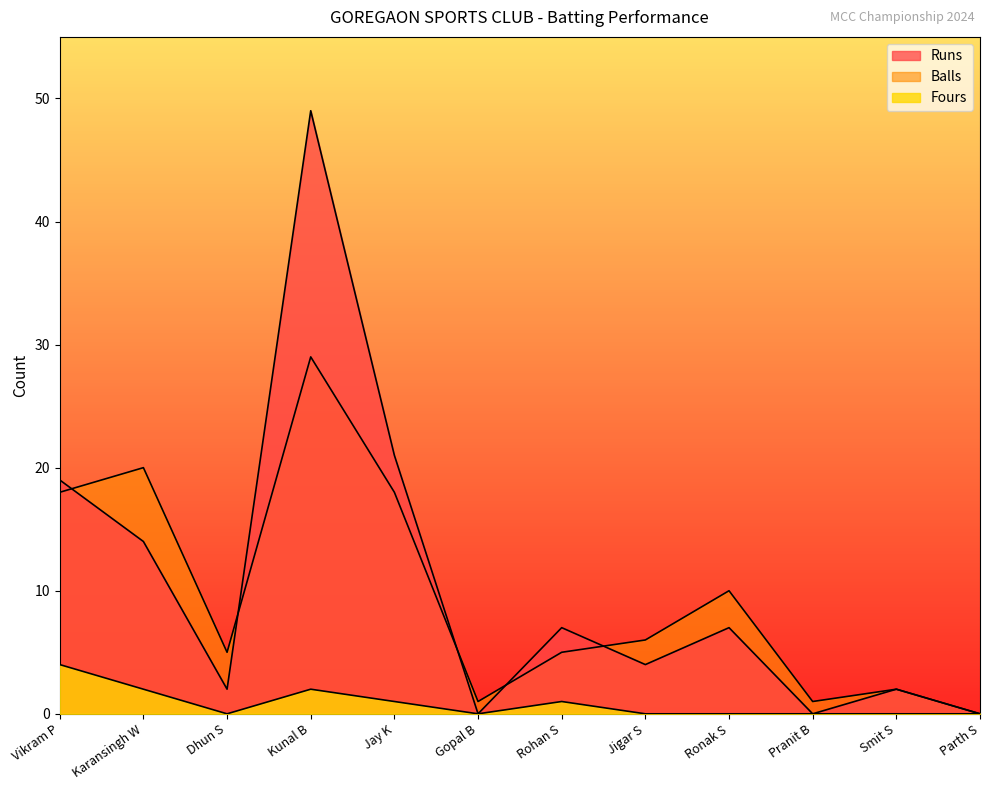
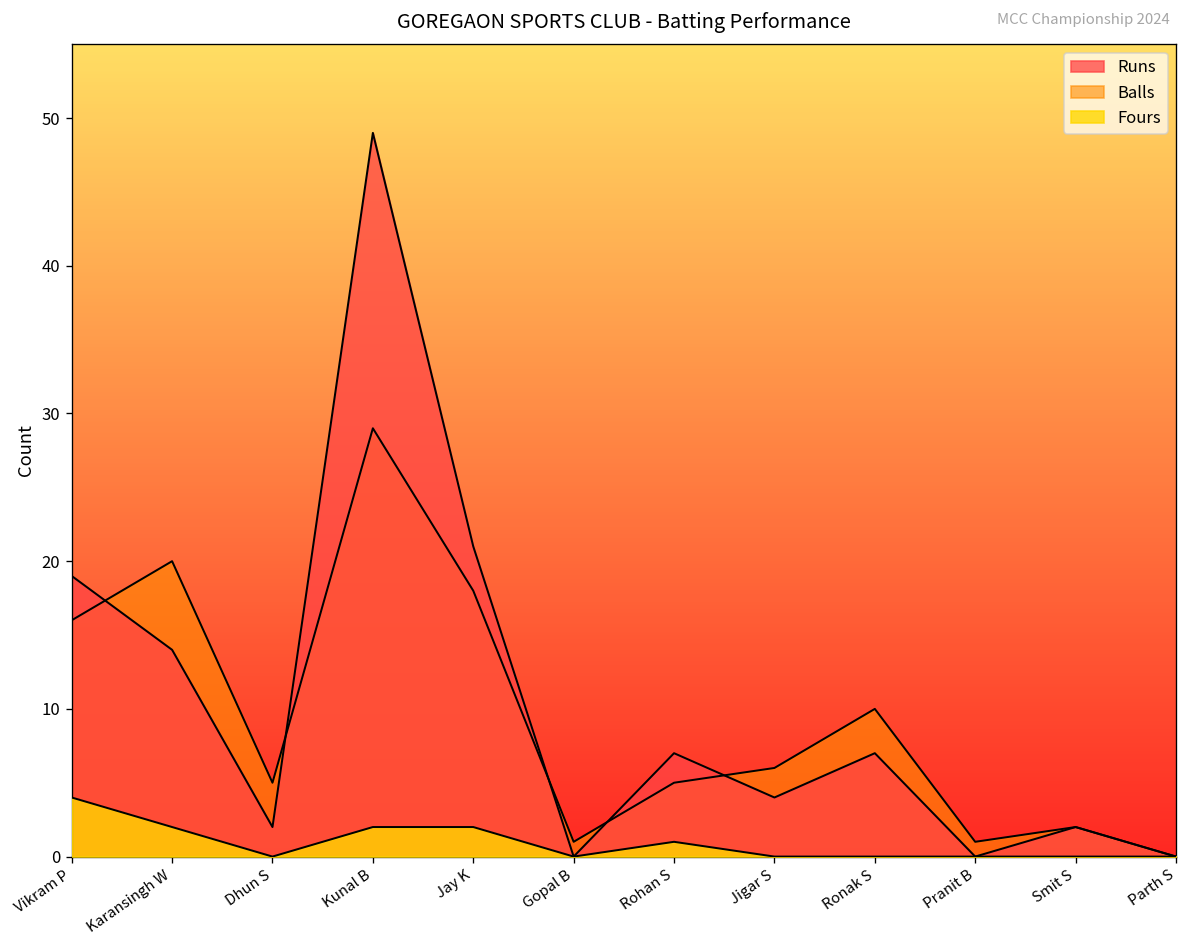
  {
    "Runs": {
      "Vikram P": 19,
      "Karansingh W": 14,
      "Dhun S": 2,
      "Kunal B": 49,
      "Jay K": 21,
      "Rohan S": 7,
      "Jigar S": 4,
      "Ronak S": 7
    },
    "Balls": {
-     "Vikram P": 18,
+     "Vikram P": 16,
      "Karansingh W": 20,
      "Dhun S": 5,
      "Kunal B": 29,
      "Jay K": 18,
      "Gopal B": 1,
      "Rohan S": 5,
      "Jigar S": 6,
      "Ronak S": 10,
      "Pranit B": 1
    },
    "Fours": {
      "Vikram P": 4,
      "Karansingh W": 2,
      "Dhun S": 0,
      "Kunal B": 2,
-     "Jay K": 1,
+     "Jay K": 2,
      "Rohan S": 1,
      "Jigar S": 0,
      "Ronak S": 0,
      "Smit S": 0
    }
  }
